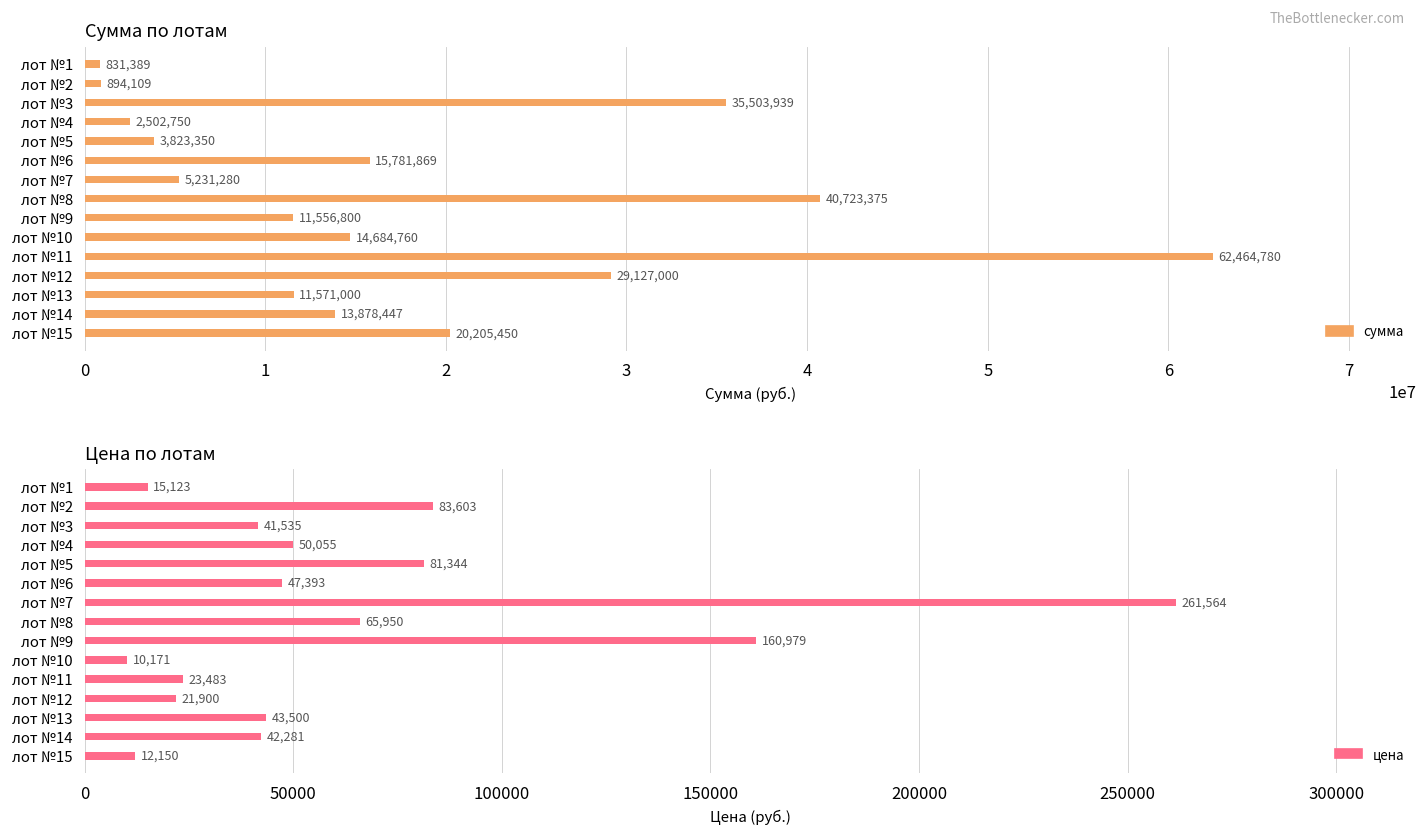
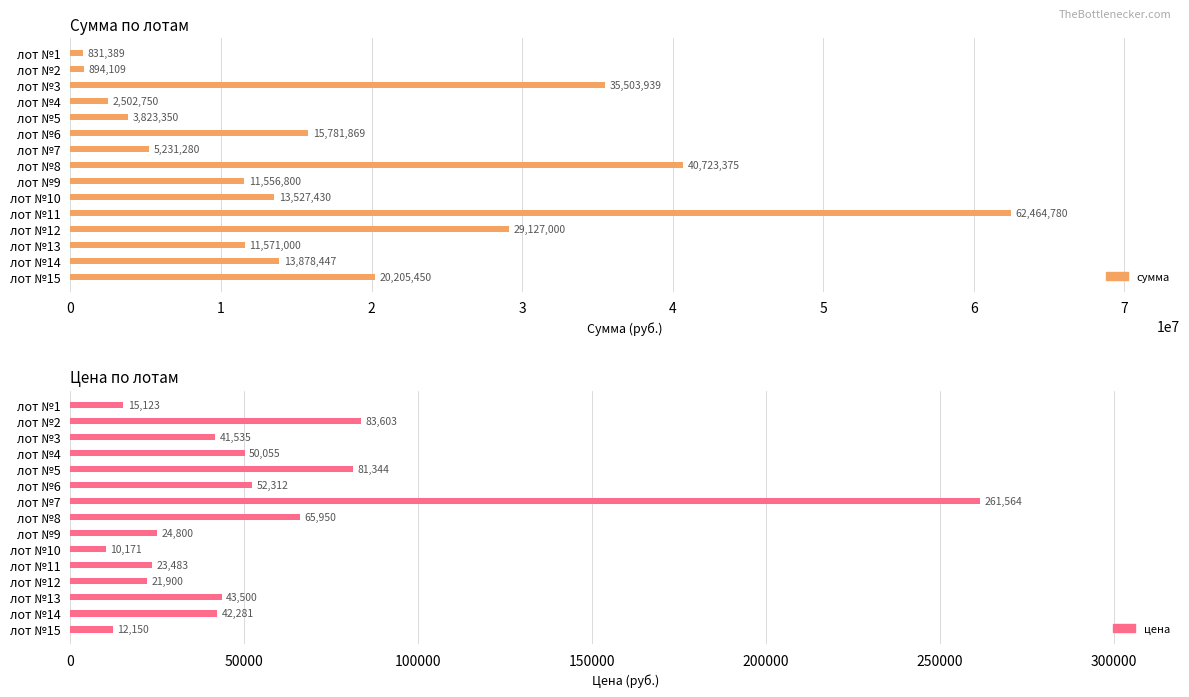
  {
    "Сумма по лотам": {
      "лот №1": "831,389",
      "лот №2": "894,109",
      "лот №3": "35,503,939",
      "лот №4": "2,502,750",
      "лот №5": "3,823,350",
      "лот №6": "15,781,869",
      "лот №7": "5,231,280",
      "лот №8": "40,723,375",
      "лот №9": "11,556,800",
-     "лот №10": "14,684,760",
+     "лот №10": "13,527,430",
      "лот №11": "62,464,780",
      "лот №12": "29,127,000",
      "лот №13": "11,571,000",
      "лот №14": "13,878,447",
      "лот №15": "20,205,450"
    },
    "Цена по лотам": {
      "лот №1": "15,123",
      "лот №2": "83,603",
      "лот №3": "41,535",
      "лот №4": "50,055",
      "лот №5": "81,344",
-     "лот №6": "47,393",
+     "лот №6": "52,312",
      "лот №7": "261,564",
      "лот №8": "65,950",
-     "лот №9": "160,979",
+     "лот №9": "24,800",
      "лот №10": "10,171",
      "лот №11": "23,483",
      "лот №12": "21,900",
      "лот №13": "43,500",
      "лот №14": "42,281",
      "лот №15": "12,150"
    }
  }
